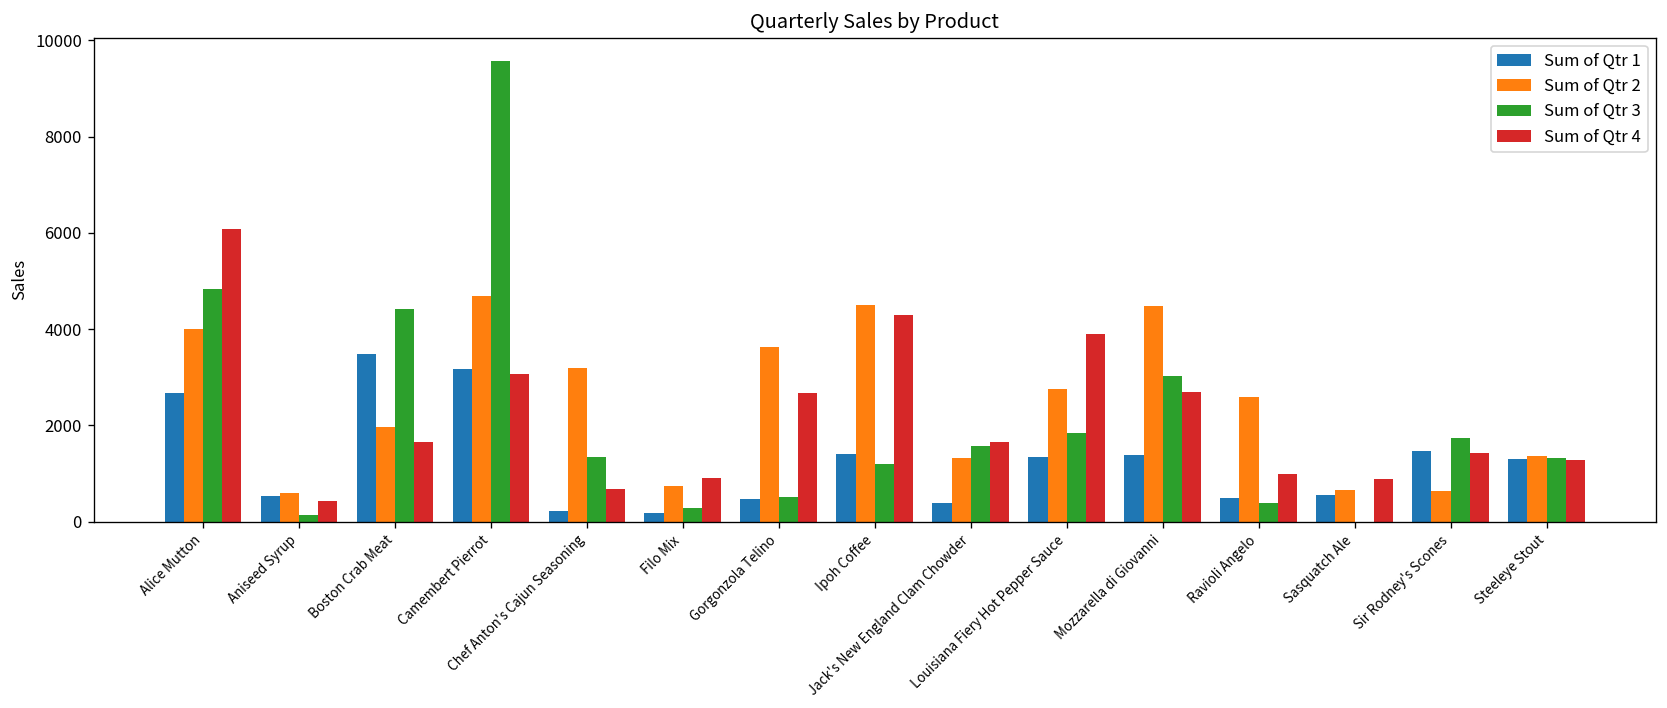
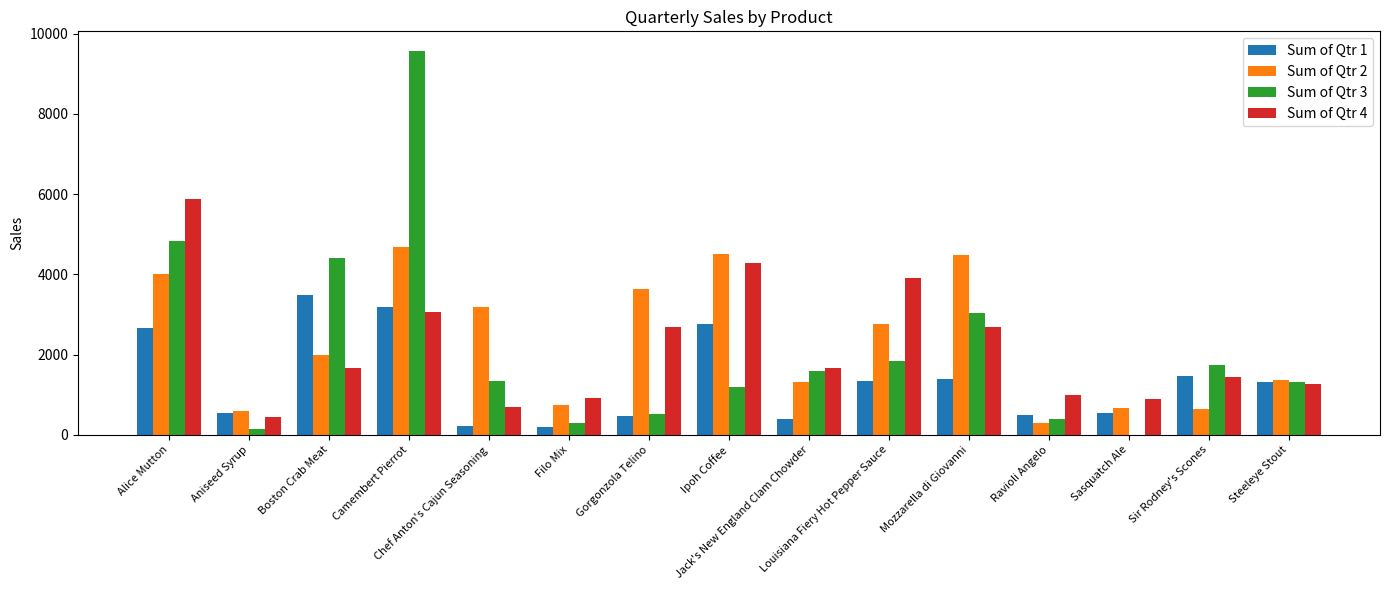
  {
    "Sum of Qtr 1": {
      "Alice Mutton": 2700,
      "Aniseed Syrup": 500,
      "Boston Crab Meat": 3500,
      "Camembert Pierrot": 3200,
      "Chef Anton's Cajun Seasoning": 200,
      "Filo Mix": 200,
      "Gorgonzola Telino": 500,
-     "Ipoh Coffee": 1400,
+     "Ipoh Coffee": 2800,
      "Jack's New England Clam Chowder": 400,
      "Louisiana Fiery Hot Pepper Sauce": 1300,
      "Mozzarella di Giovanni": 1400,
      "Ravioli Angelo": 500,
      "Sasquatch Ale": 600,
      "Sir Rodney's Scones": 1500,
      "Steeleye Stout": 1300
    },
    "Sum of Qtr 2": {
      "Alice Mutton": 4000,
      "Aniseed Syrup": 600,
      "Boston Crab Meat": 2000,
      "Camembert Pierrot": 4700,
      "Chef Anton's Cajun Seasoning": 3200,
      "Filo Mix": 700,
      "Gorgonzola Telino": 3600,
      "Ipoh Coffee": 4500,
      "Jack's New England Clam Chowder": 1300,
      "Louisiana Fiery Hot Pepper Sauce": 2800,
      "Mozzarella di Giovanni": 4500,
-     "Ravioli Angelo": 2600,
+     "Ravioli Angelo": 300,
      "Sasquatch Ale": 700,
      "Sir Rodney's Scones": 600,
      "Steeleye Stout": 1400
    },
    "Sum of Qtr 3": {
      "Alice Mutton": 4800,
      "Aniseed Syrup": 100,
      "Boston Crab Meat": 4400,
      "Camembert Pierrot": 9600,
      "Chef Anton's Cajun Seasoning": 1300,
      "Filo Mix": 300,
      "Gorgonzola Telino": 500,
      "Ipoh Coffee": 1200,
      "Jack's New England Clam Chowder": 1600,
      "Louisiana Fiery Hot Pepper Sauce": 1800,
      "Mozzarella di Giovanni": 3000,
      "Ravioli Angelo": 400,
      "Sasquatch Ale": 0,
      "Sir Rodney's Scones": 1700,
      "Steeleye Stout": 1300
    },
    "Sum of Qtr 4": {
-     "Alice Mutton": 6100,
+     "Alice Mutton": 5900,
      "Aniseed Syrup": 400,
      "Boston Crab Meat": 1700,
      "Camembert Pierrot": 3100,
      "Chef Anton's Cajun Seasoning": 700,
      "Filo Mix": 900,
      "Gorgonzola Telino": 2700,
      "Ipoh Coffee": 4300,
      "Jack's New England Clam Chowder": 1700,
      "Louisiana Fiery Hot Pepper Sauce": 3900,
      "Mozzarella di Giovanni": 2700,
      "Ravioli Angelo": 1000,
      "Sasquatch Ale": 900,
      "Sir Rodney's Scones": 1400,
      "Steeleye Stout": 1300
    }
  }
